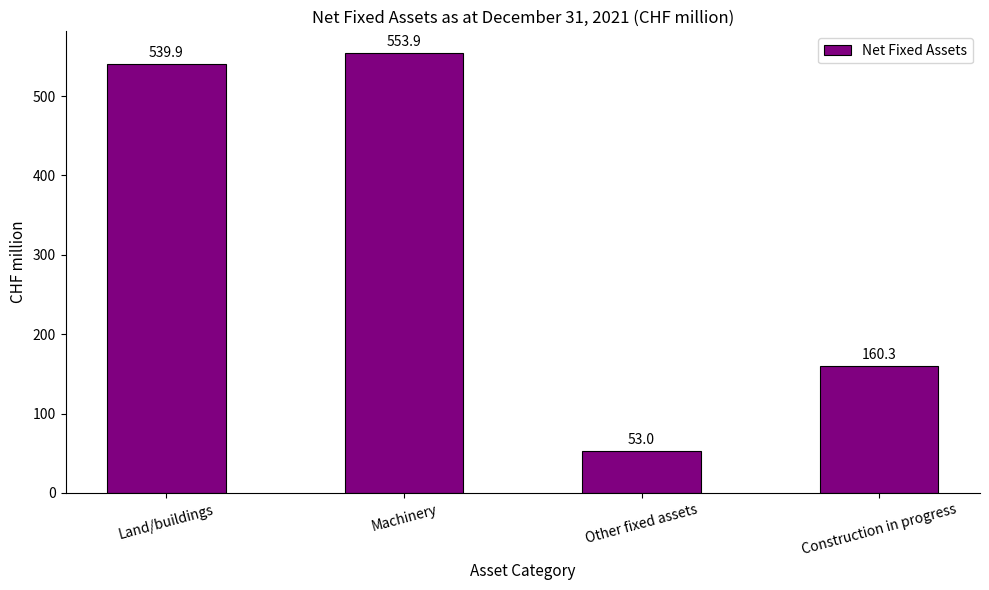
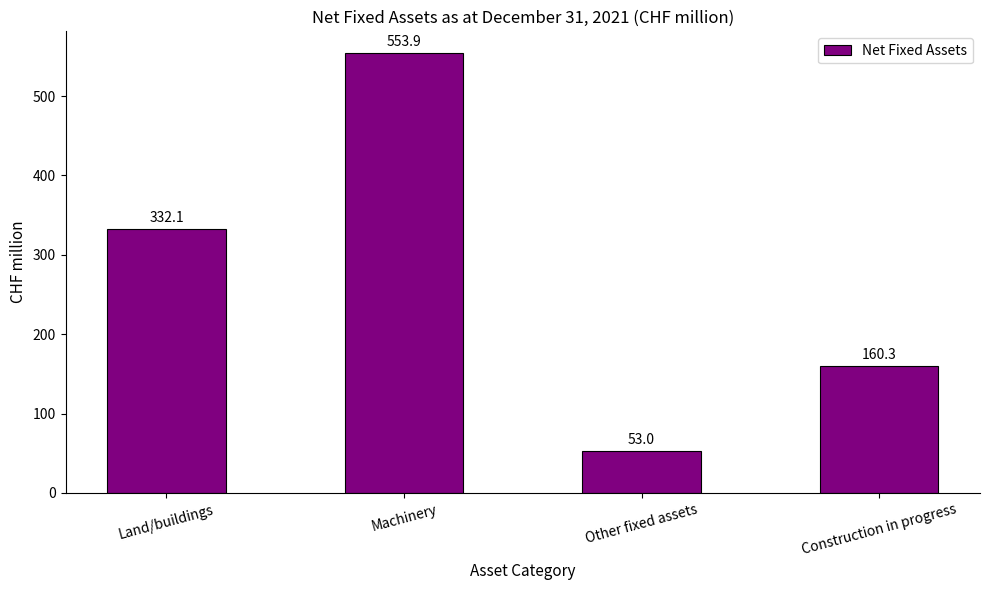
  {
-   "Land/buildings": 539.9,
+   "Land/buildings": 332.1,
    "Machinery": 553.9,
    "Other fixed assets": 53.0,
    "Construction in progress": 160.3
  }
